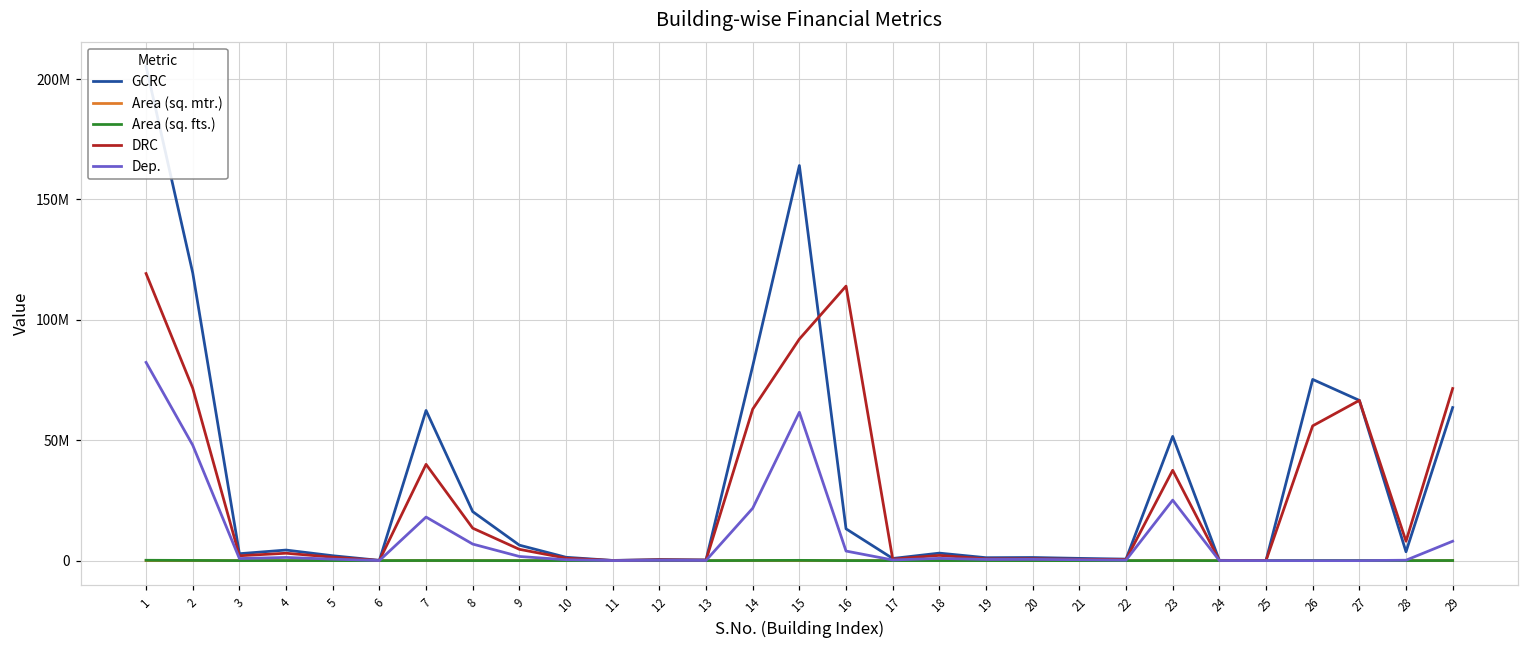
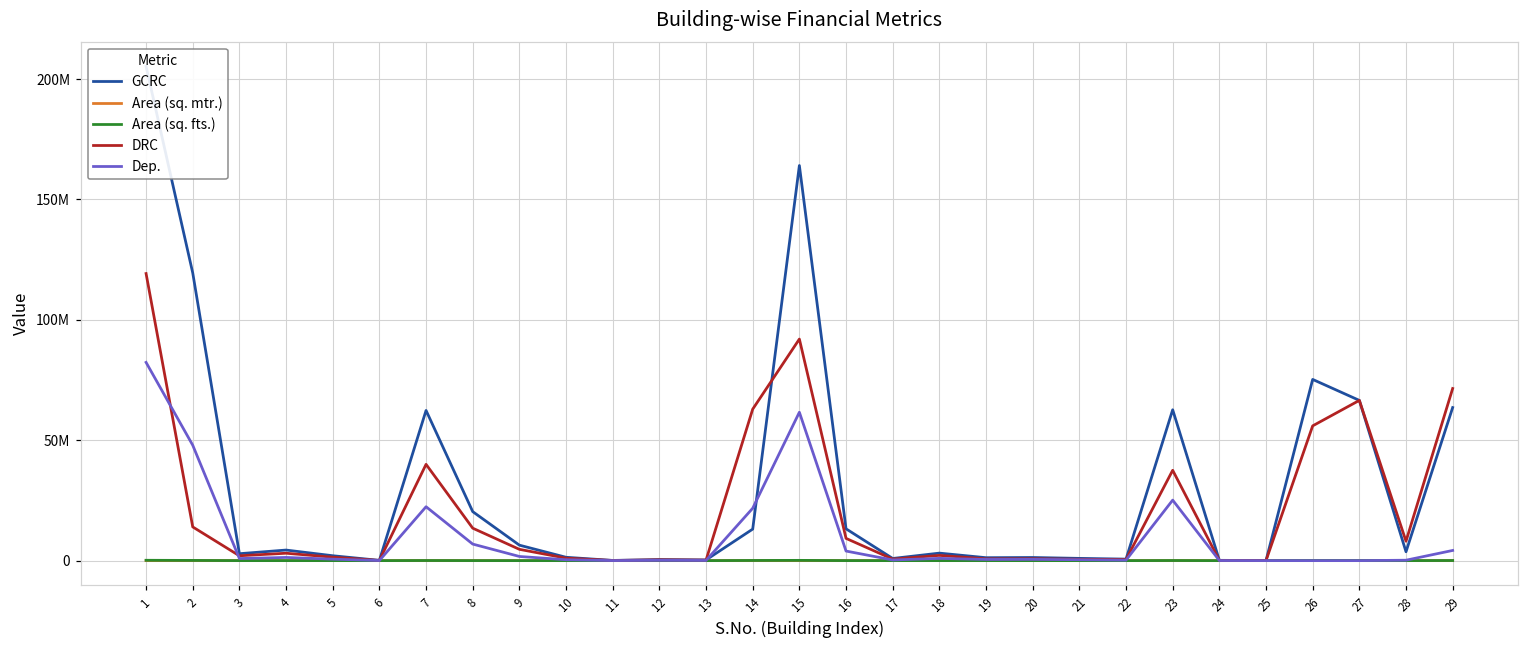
  {
    "GCRC": {
      "2": 120000000,
      "4": 4000000,
      "7": 62000000,
      "8": 20000000,
      "9": 6000000,
-     "14": 81000000,
+     "14": 13000000,
      "15": 164000000,
      "16": 13000000,
-     "23": 52000000,
+     "23": 63000000,
      "26": 75000000,
      "28": 4000000,
      "29": 64000000
    },
    "DRC": {
      "1": 119000000,
-     "2": 72000000,
+     "2": 14000000,
      "4": 3000000,
      "7": 40000000,
      "8": 13000000,
      "9": 5000000,
      "14": 63000000,
      "15": 92000000,
-     "16": 114000000,
+     "16": 9000000,
      "23": 38000000,
      "26": 56000000,
      "28": 8000000,
      "29": 71000000
    },
    "Dep.": {
      "1": 82000000,
      "2": 48000000,
      "4": 1000000,
-     "7": 18000000,
+     "7": 22000000,
      "8": 7000000,
      "9": 2000000,
      "14": 22000000,
      "15": 62000000,
      "16": 4000000,
      "23": 25000000,
-     "29": 8000000
+     "29": 4000000
    }
  }
